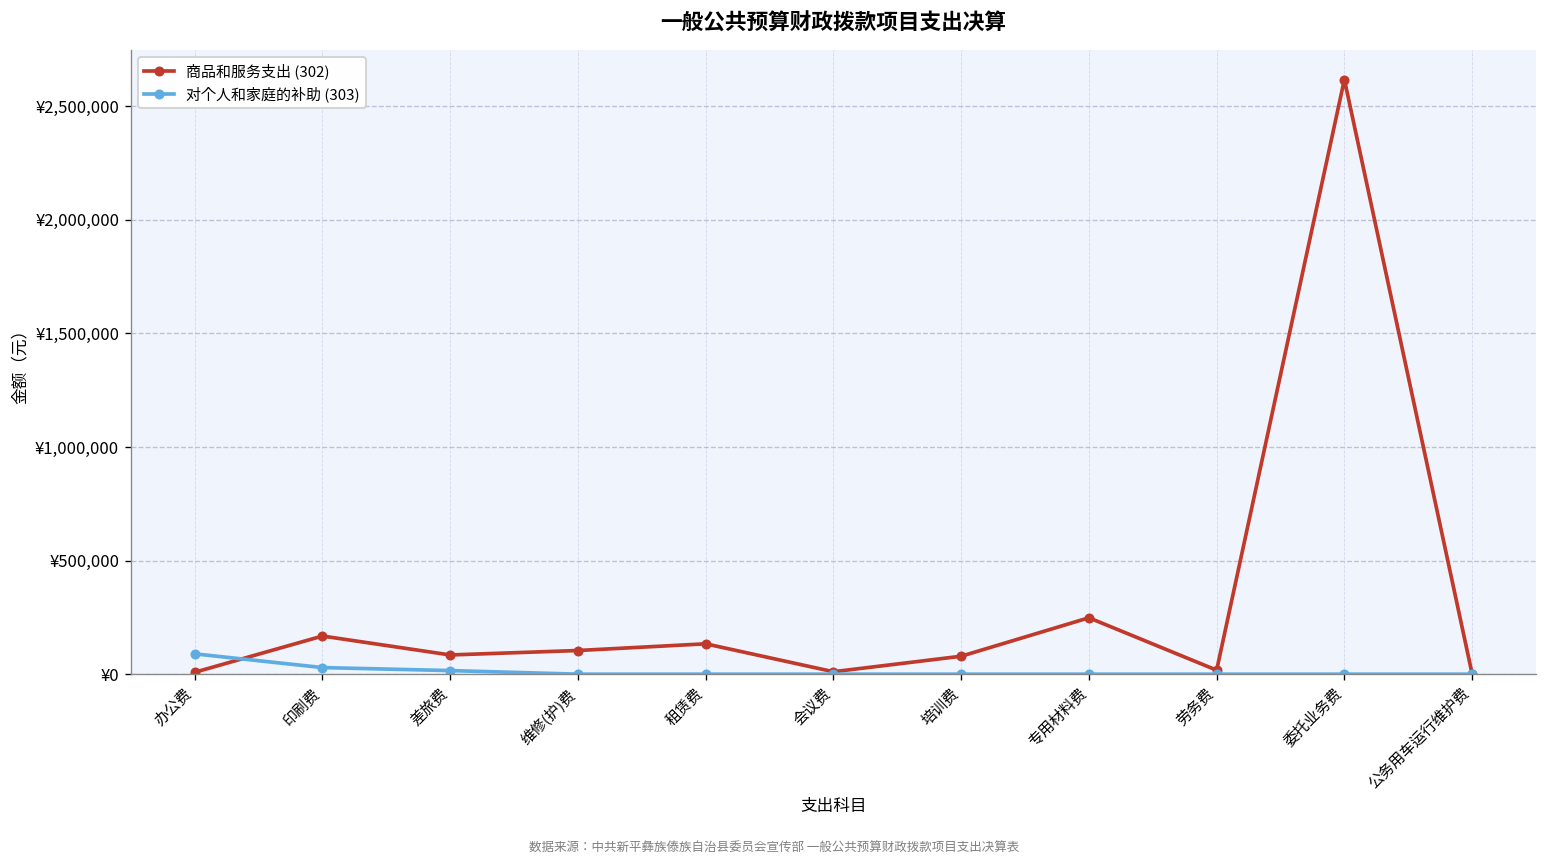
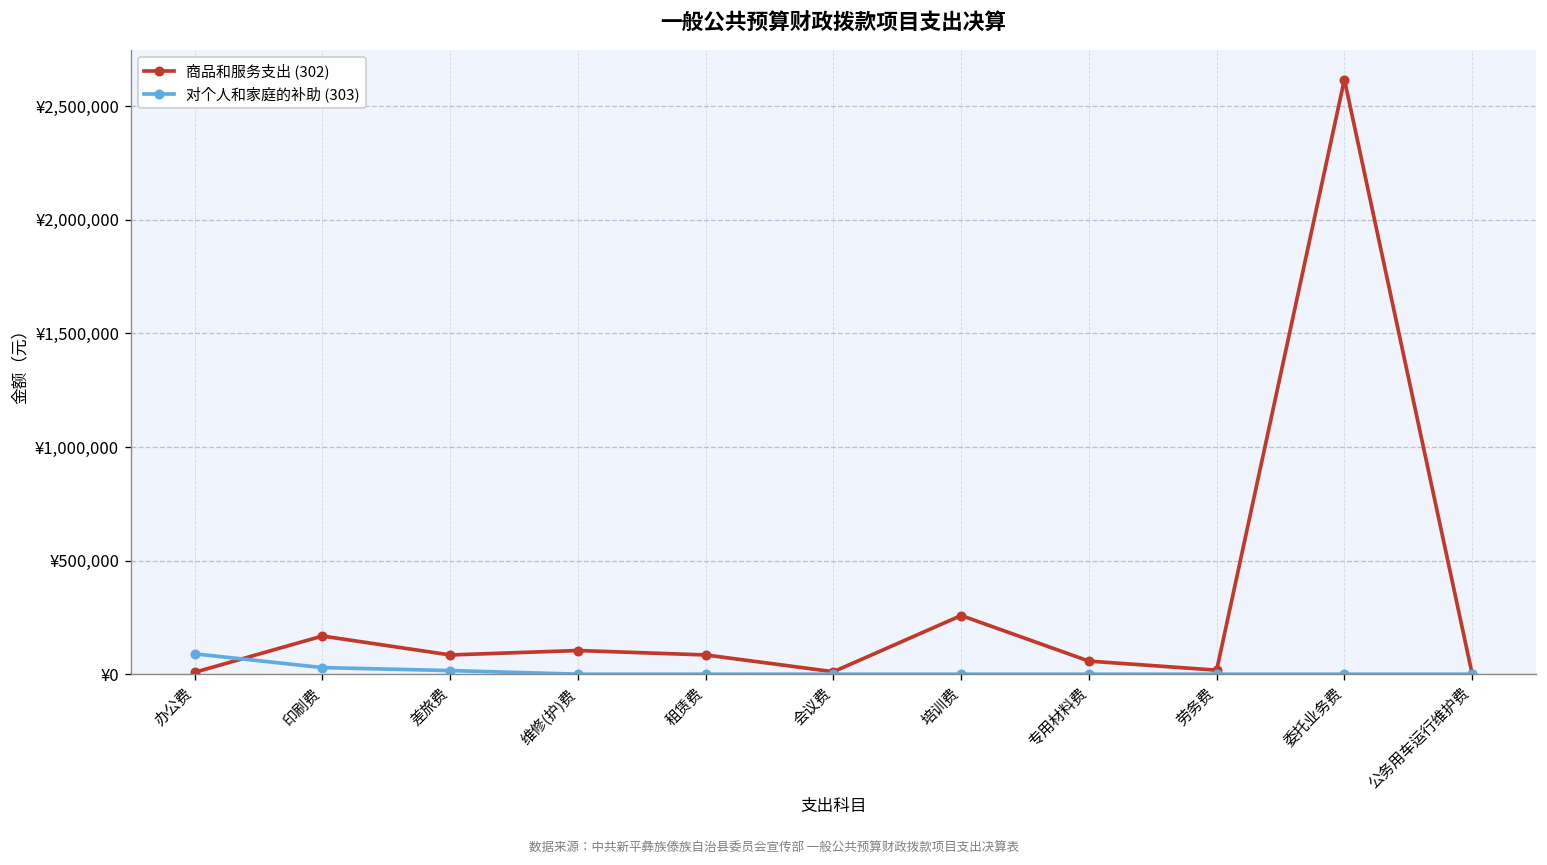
  {
    "商品和服务支出 (302)": {
      "办公费": "¥10,000",
      "印刷费": "¥170,000",
      "差旅费": "¥80,000",
      "维修(护)费": "¥100,000",
-     "租赁费": "¥130,000",
-     "培训费": "¥80,000",
-     "专用材料费": "¥250,000",
+     "租赁费": "¥80,000",
+     "培训费": "¥260,000",
+     "专用材料费": "¥60,000",
      "劳务费": "¥20,000",
      "委托业务费": "¥2,620,000"
    },
    "对个人和家庭的补助 (303)": {
      "办公费": "¥90,000",
      "印刷费": "¥30,000",
      "差旅费": "¥20,000",
      "维修(护)费": "¥0",
      "租赁费": "¥0",
      "培训费": "¥0",
      "专用材料费": "¥0",
      "劳务费": "¥0",
      "委托业务费": "¥0"
    }
  }
